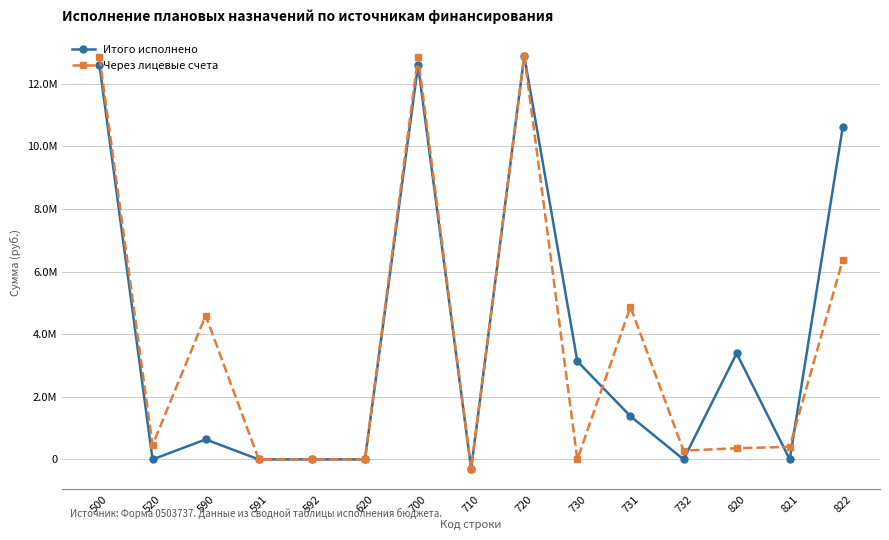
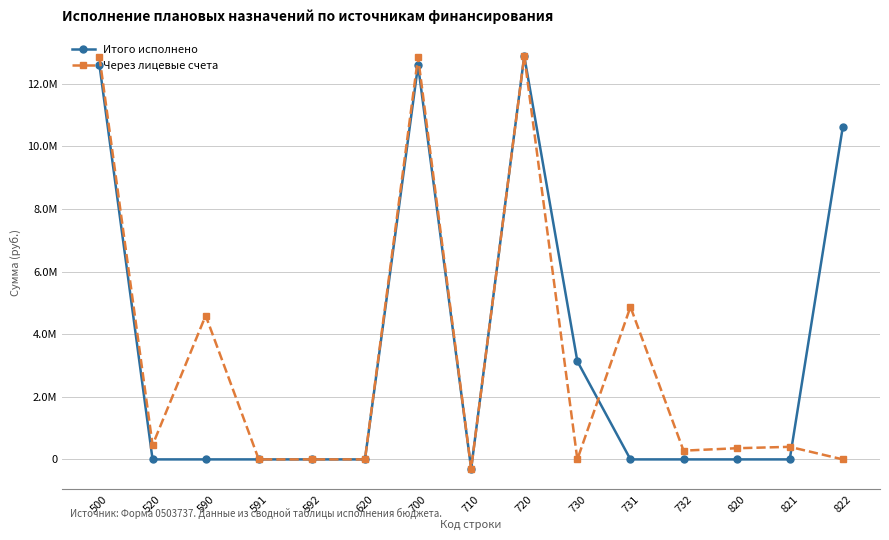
  {
    "Итого исполнено": {
      "500": 12600000,
      "520": 0,
-     "590": 600000,
+     "590": 0,
      "700": 12600000,
      "730": 3100000,
-     "731": 1400000,
+     "731": 0,
      "732": 0,
-     "820": 3400000,
+     "820": 0,
      "821": 0,
      "822": 10600000
    },
    "Через лицевые счета": {
      "500": 12900000,
      "520": 500000,
      "590": 4600000,
      "700": 12900000,
      "730": 0,
      "731": 4900000,
      "732": 300000,
      "820": 400000,
      "821": 400000,
-     "822": 6400000
+     "822": 0
    }
  }
